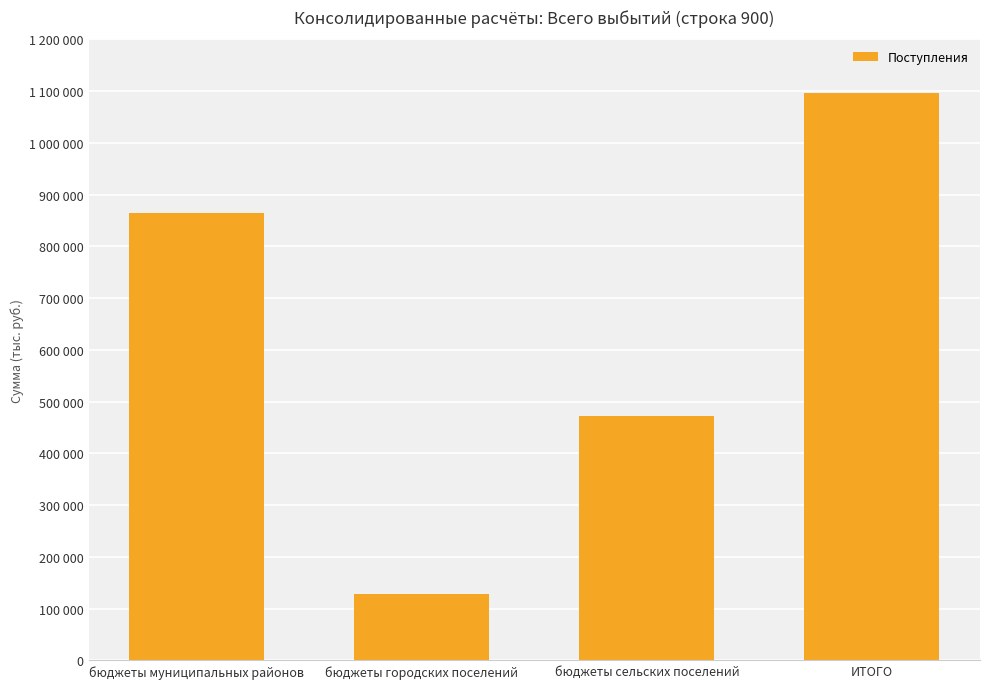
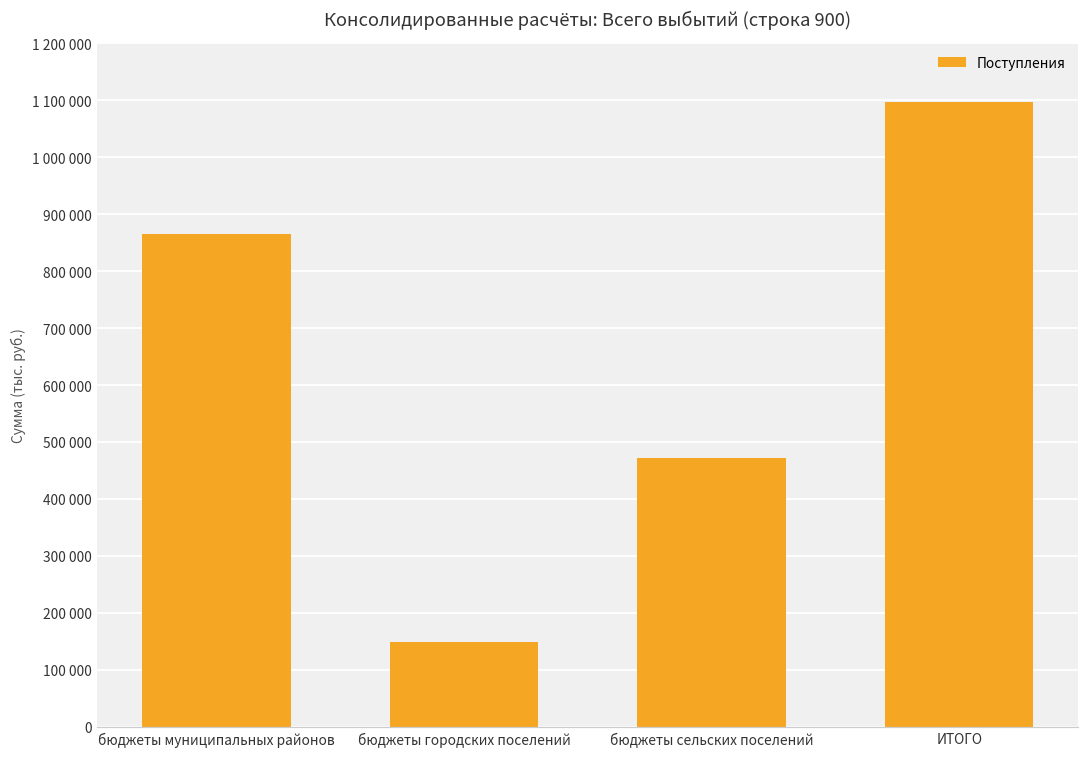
  {
    "бюджеты муниципальных районов": 860000,
-   "бюджеты городских поселений": 130000,
+   "бюджеты городских поселений": 150000,
    "бюджеты сельских поселений": 470000,
    "ИТОГО": 1100000
  }
